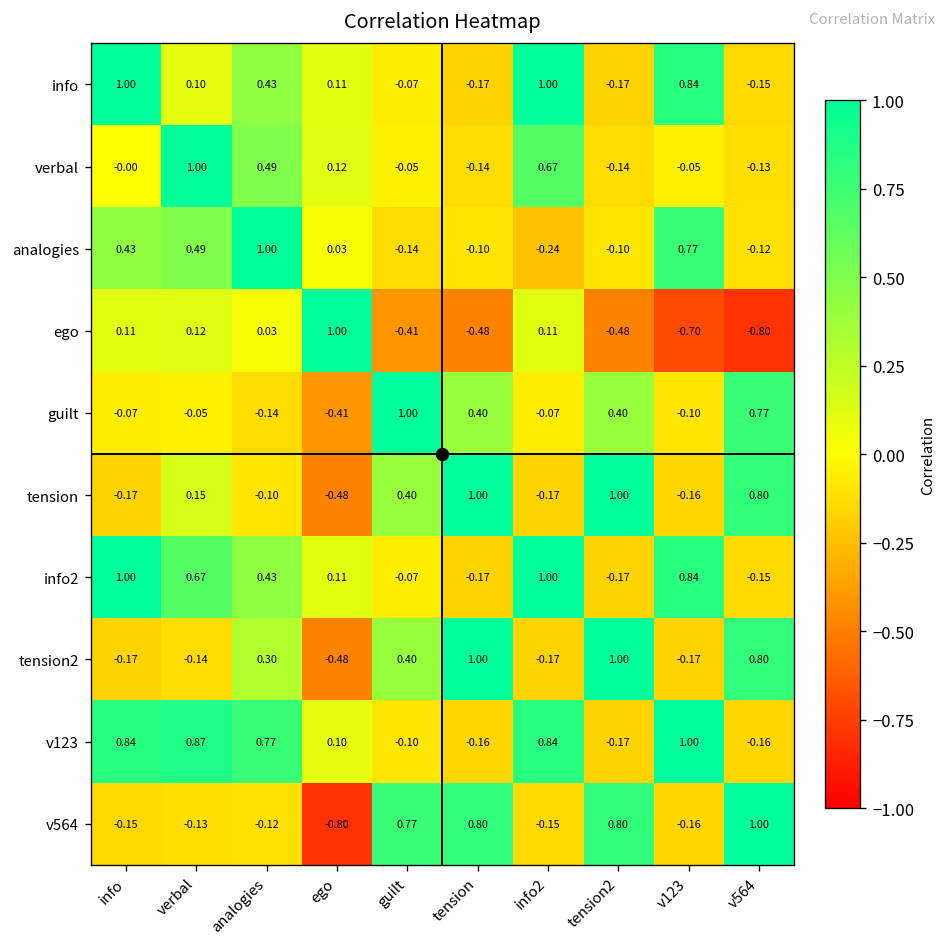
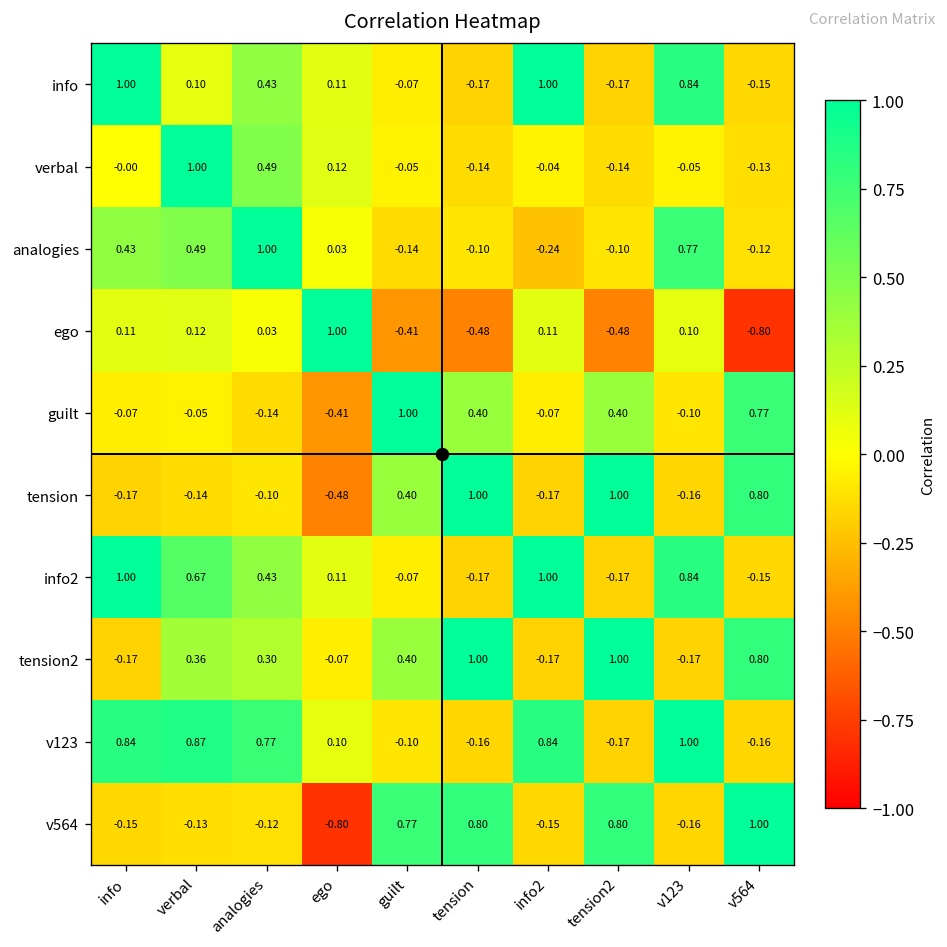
  {
    "info": {
      "info": 1.00,
      "verbal": 0.10,
      "analogies": 0.43,
      "ego": 0.11,
      "guilt": -0.07,
      "tension": -0.17,
      "info2": 1.00,
      "tension2": -0.17,
      "v123": 0.84,
      "v564": -0.15
    },
    "verbal": {
      "info": -0.00,
      "verbal": 1.00,
      "analogies": 0.49,
      "ego": 0.12,
      "guilt": -0.05,
      "tension": -0.14,
-     "info2": 0.67,
+     "info2": -0.04,
      "tension2": -0.14,
      "v123": -0.05,
      "v564": -0.13
    },
    "analogies": {
      "info": 0.43,
      "verbal": 0.49,
      "analogies": 1.00,
      "ego": 0.03,
      "guilt": -0.14,
      "tension": -0.10,
      "info2": -0.24,
      "tension2": -0.10,
      "v123": 0.77,
      "v564": -0.12
    },
    "ego": {
      "info": 0.11,
      "verbal": 0.12,
      "analogies": 0.03,
      "ego": 1.00,
      "guilt": -0.41,
      "tension": -0.48,
      "info2": 0.11,
      "tension2": -0.48,
-     "v123": -0.70,
+     "v123": 0.10,
      "v564": -0.80
    },
    "guilt": {
      "info": -0.07,
      "verbal": -0.05,
      "analogies": -0.14,
      "ego": -0.41,
      "guilt": 1.00,
      "tension": 0.40,
      "info2": -0.07,
      "tension2": 0.40,
      "v123": -0.10,
      "v564": 0.77
    },
    "tension": {
      "info": -0.17,
-     "verbal": 0.15,
+     "verbal": -0.14,
      "analogies": -0.10,
      "ego": -0.48,
      "guilt": 0.40,
      "tension": 1.00,
      "info2": -0.17,
      "tension2": 1.00,
      "v123": -0.16,
      "v564": 0.80
    },
    "info2": {
      "info": 1.00,
      "verbal": 0.67,
      "analogies": 0.43,
      "ego": 0.11,
      "guilt": -0.07,
      "tension": -0.17,
      "info2": 1.00,
      "tension2": -0.17,
      "v123": 0.84,
      "v564": -0.15
    },
    "tension2": {
      "info": -0.17,
-     "verbal": -0.14,
+     "verbal": 0.36,
      "analogies": 0.30,
-     "ego": -0.48,
+     "ego": -0.07,
      "guilt": 0.40,
      "tension": 1.00,
      "info2": -0.17,
      "tension2": 1.00,
      "v123": -0.17,
      "v564": 0.80
    },
    "v123": {
      "info": 0.84,
      "verbal": 0.87,
      "analogies": 0.77,
      "ego": 0.10,
      "guilt": -0.10,
      "tension": -0.16,
      "info2": 0.84,
      "tension2": -0.17,
      "v123": 1.00,
      "v564": -0.16
    },
    "v564": {
      "info": -0.15,
      "verbal": -0.13,
      "analogies": -0.12,
      "ego": -0.80,
      "guilt": 0.77,
      "tension": 0.80,
      "info2": -0.15,
      "tension2": 0.80,
      "v123": -0.16,
      "v564": 1.00
    }
  }
